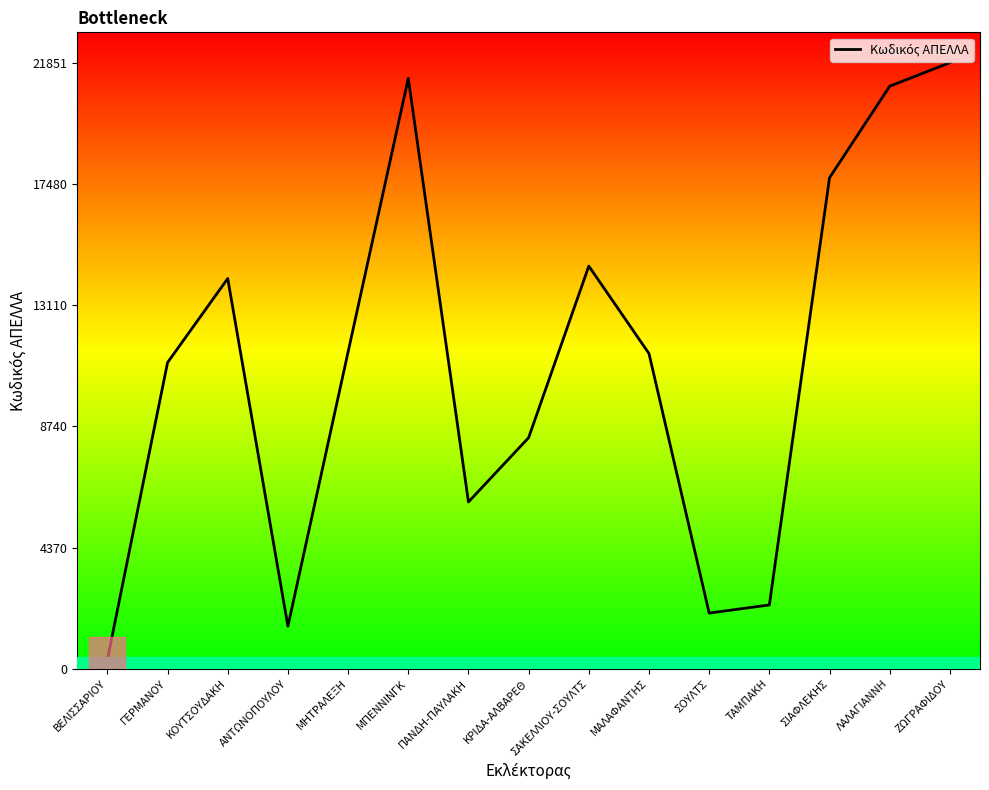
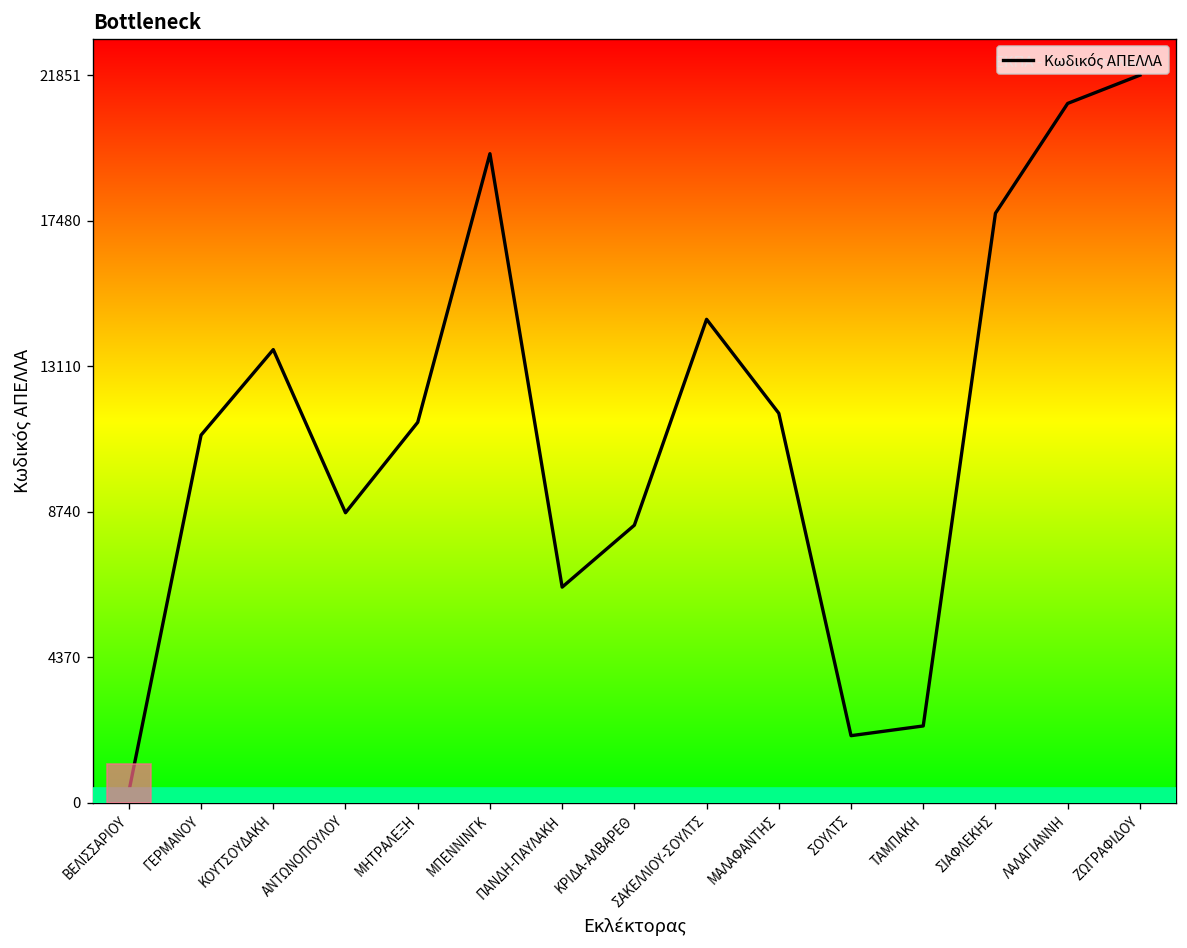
  {
    "ΓΕΡΜΑΝΟΥ": 11000,
-   "ΚΟΥΤΣΟΥΔΑΚΗ": 14100,
-   "ΑΝΤΩΝΟΠΟΥΛΟΥ": 1500,
+   "ΚΟΥΤΣΟΥΔΑΚΗ": 13600,
+   "ΑΝΤΩΝΟΠΟΥΛΟΥ": 8700,
    "ΜΗΤΡΑΛΕΞΗ": 11400,
-   "ΜΠΕΝΝΙΝΓΚ": 21300,
-   "ΠΑΝΔΗ-ΠΑΥΛΑΚΗ": 6000,
+   "ΜΠΕΝΝΙΝΓΚ": 19500,
+   "ΠΑΝΔΗ-ΠΑΥΛΑΚΗ": 6500,
    "ΚΡΙΔΑ-ΑΛΒΑΡΕΘ": 8300,
    "ΣΑΚΕΛΛΙΟΥ-ΣΟΥΛΤΣ": 14500,
-   "ΜΑΛΑΦΑΝΤΗΣ": 11400,
+   "ΜΑΛΑΦΑΝΤΗΣ": 11700,
    "ΣΟΥΛΤΣ": 2000,
    "ΤΑΜΠΑΚΗ": 2300,
    "ΣΙΑΦΛΕΚΗΣ": 17700,
    "ΛΑΛΑΓΙΑΝΝΗ": 21000,
    "ΖΩΓΡΑΦΙΔΟΥ": 21900
  }
